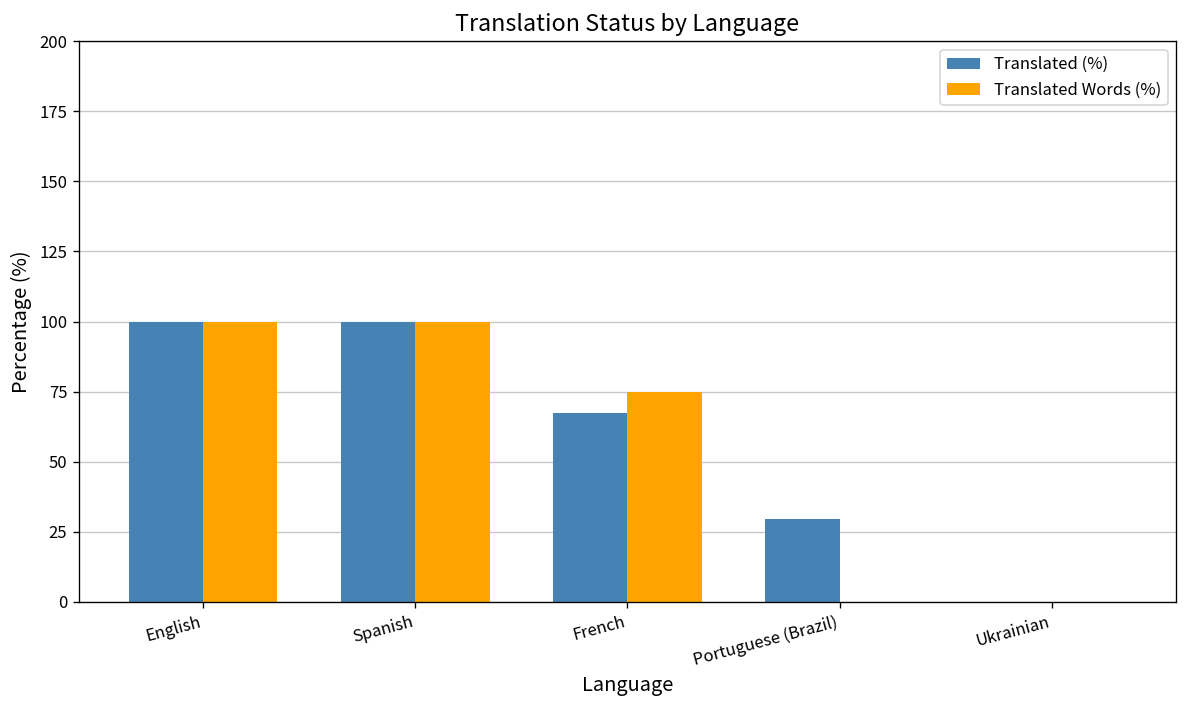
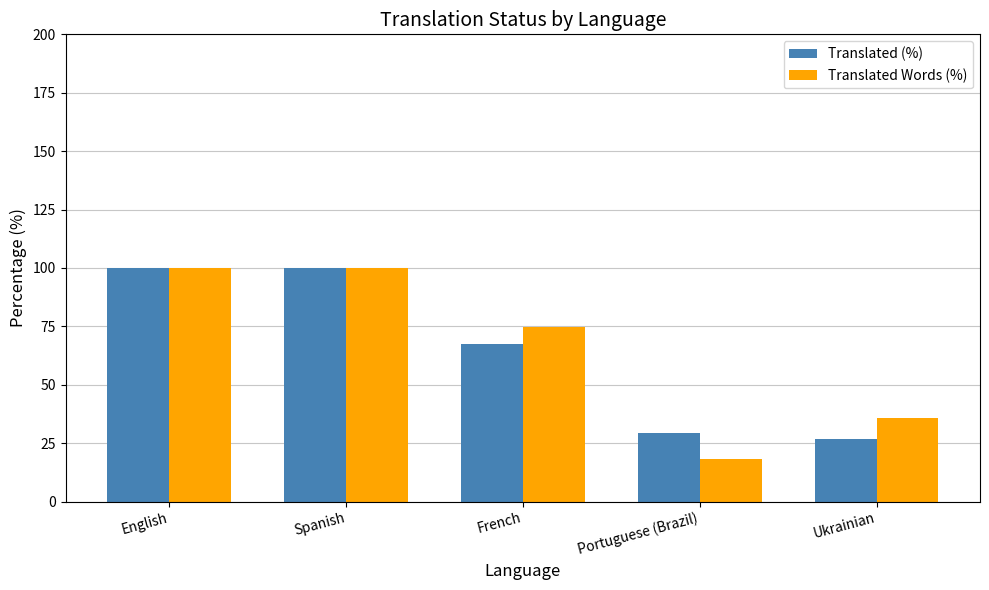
  {
    "Translated (%)": {
      "English": 100,
      "Spanish": 100,
      "French": 68,
      "Portuguese (Brazil)": 29,
-     "Ukrainian": 0
+     "Ukrainian": 27
    },
    "Translated Words (%)": {
      "English": 100,
      "Spanish": 100,
      "French": 75,
-     "Portuguese (Brazil)": 0,
-     "Ukrainian": 0
+     "Portuguese (Brazil)": 18,
+     "Ukrainian": 36
    }
  }
